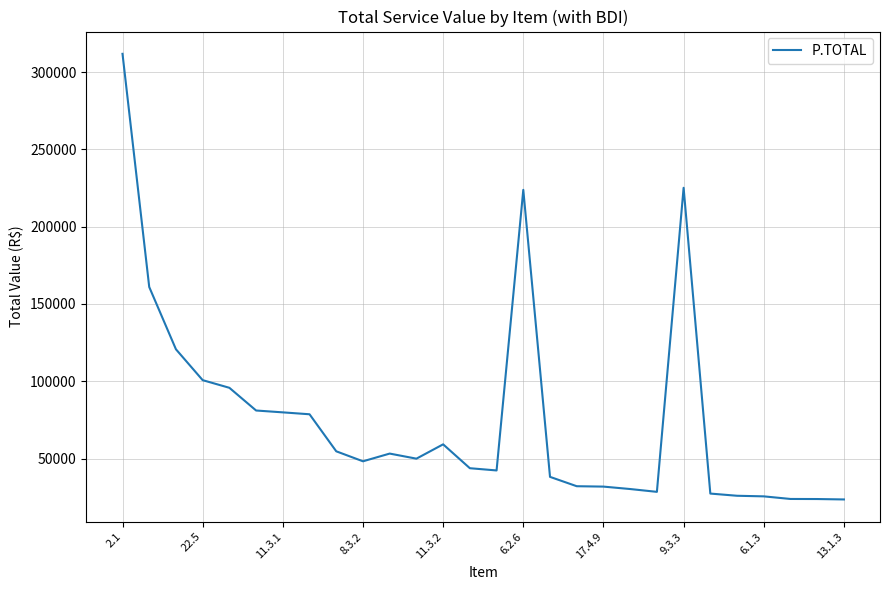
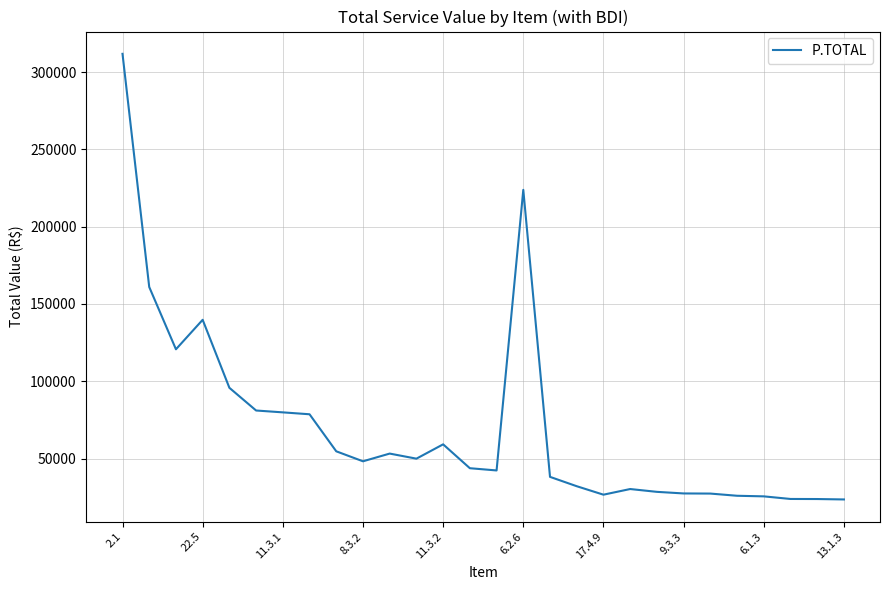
  {
    "2.1": 312000,
-   "22.5": 101000,
+   "22.5": 140000,
    "11.3.1": 80000,
    "8.3.2": 48000,
    "11.3.2": 59000,
    "6.2.6": 224000,
-   "17.4.9": 32000,
-   "9.3.3": 225000,
+   "17.4.9": 27000,
+   "9.3.3": 27000,
    "6.1.3": 26000,
    "13.1.3": 24000
  }
